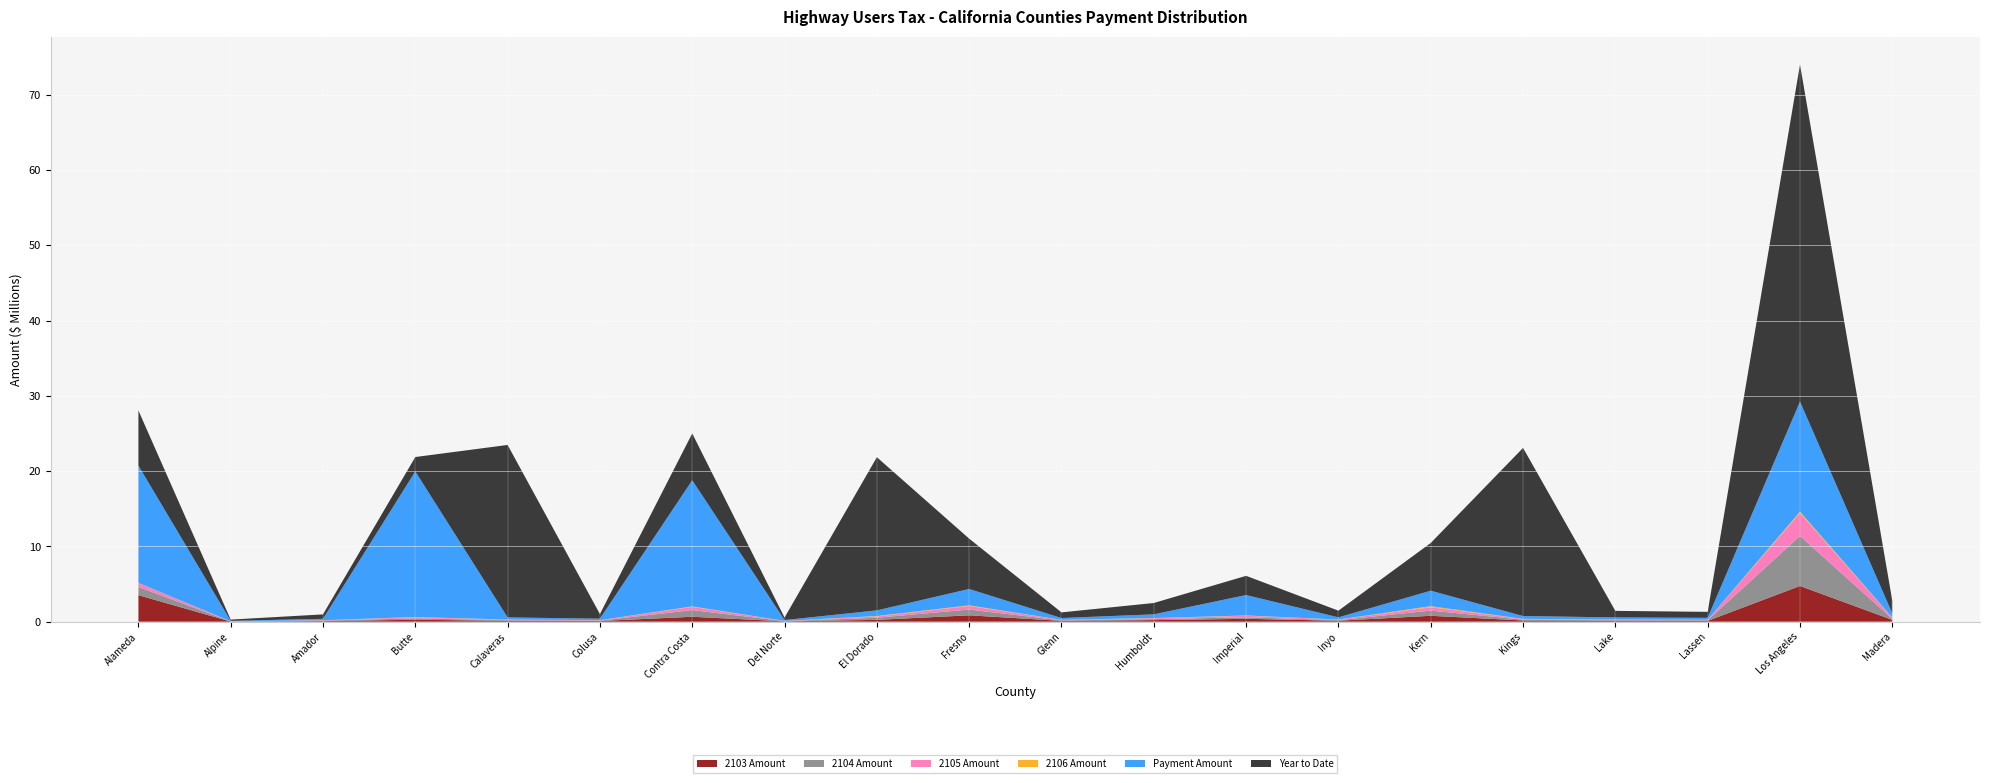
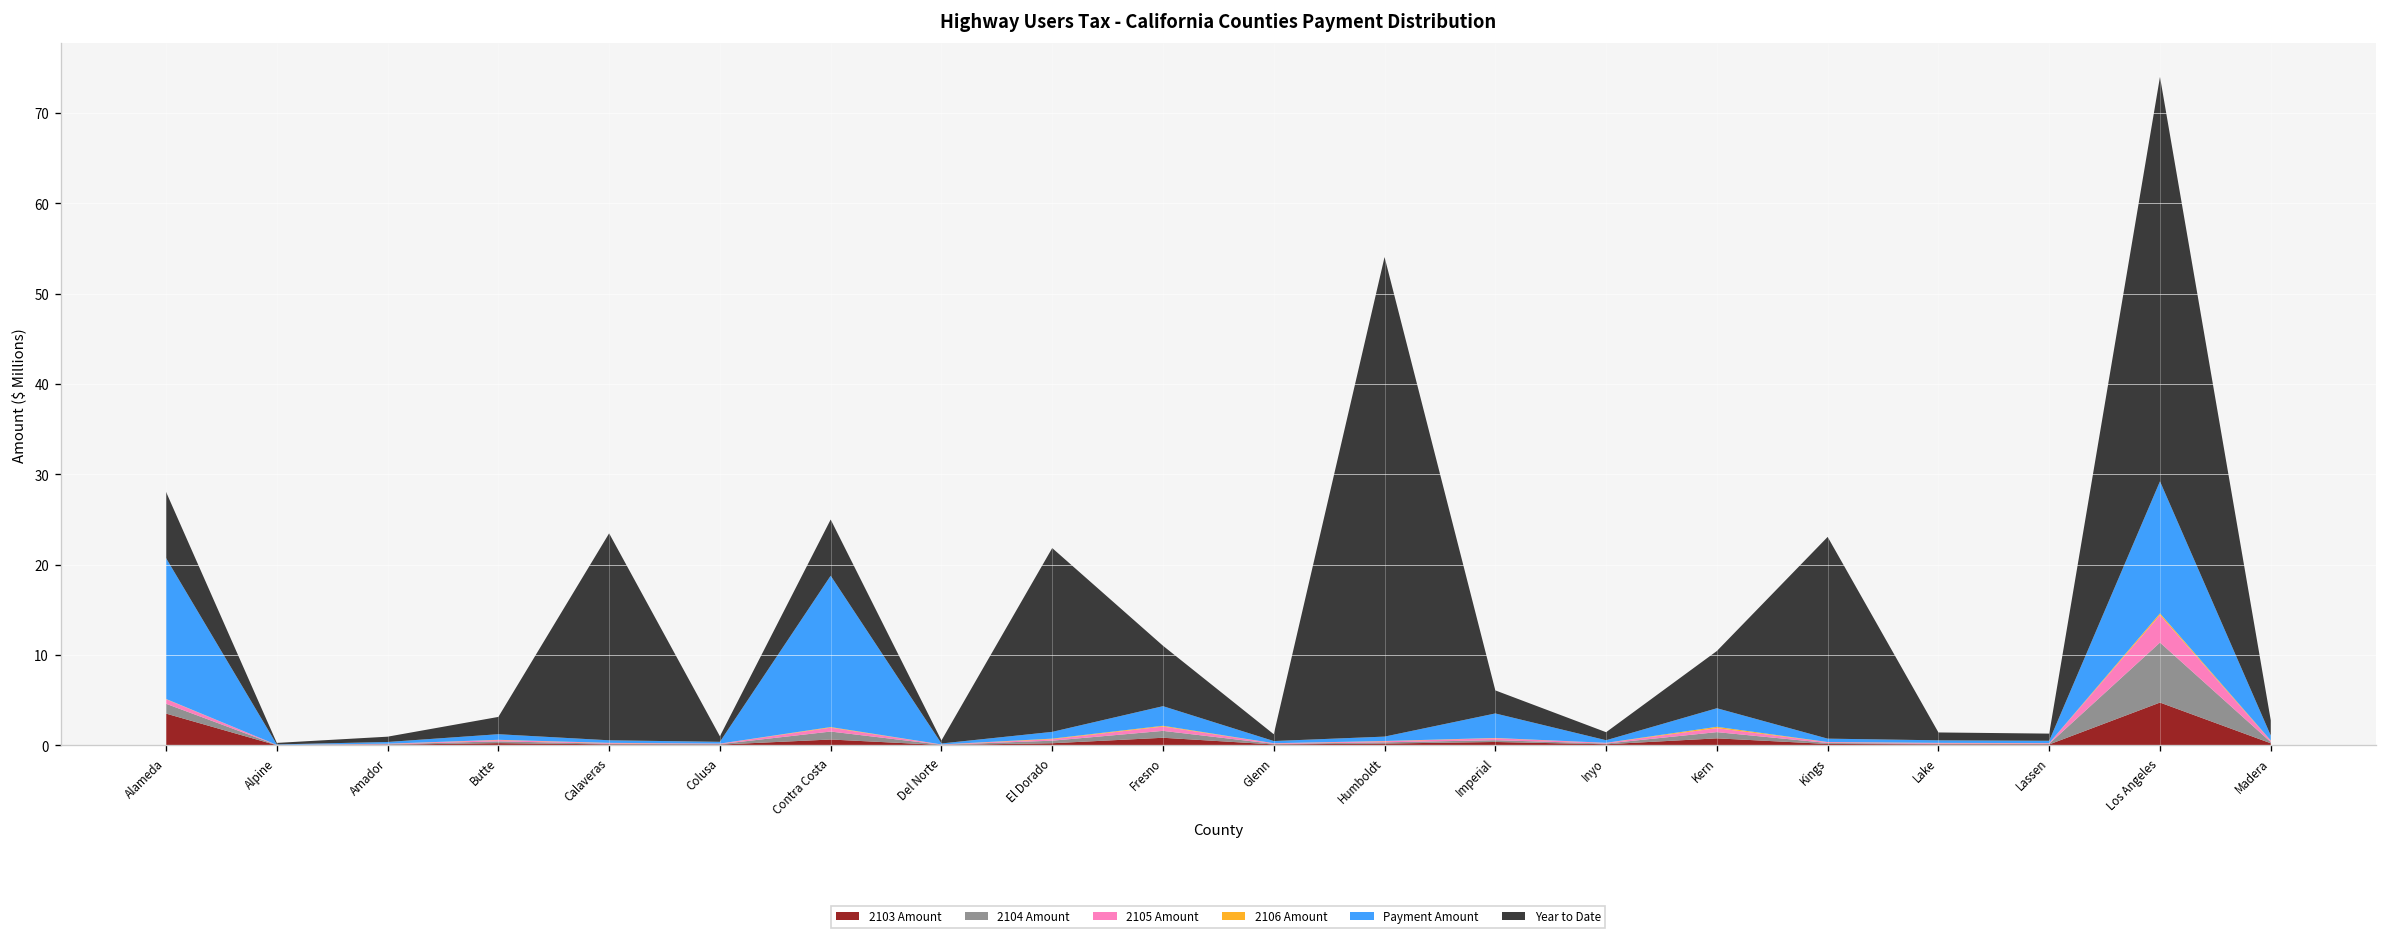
  {
    "2103 Amount": {
      "Alameda": 4,
      "Contra Costa": 1,
      "Fresno": 1,
      "Kern": 1,
      "Los Angeles": 5
    },
    "2104 Amount": {
      "Alameda": 1,
      "Contra Costa": 1,
      "Fresno": 1,
      "Kern": 1,
      "Los Angeles": 7
    },
    "Payment Amount": {
      "Alameda": 16,
-     "Butte": 19,
+     "Butte": 1,
      "Contra Costa": 17,
      "El Dorado": 1,
      "Fresno": 2,
      "Humboldt": 0,
      "Imperial": 3,
      "Kern": 2,
      "Kings": 0,
      "Los Angeles": 15,
      "Madera": 1
    },
    "Year to Date": {
      "Alameda": 7,
      "Amador": 1,
      "Butte": 2,
      "Calaveras": 23,
      "Colusa": 1,
      "Contra Costa": 6,
      "El Dorado": 20,
      "Fresno": 7,
      "Glenn": 1,
-     "Humboldt": 2,
+     "Humboldt": 53,
      "Imperial": 3,
      "Inyo": 1,
      "Kern": 6,
      "Kings": 22,
      "Lake": 1,
      "Lassen": 1,
      "Los Angeles": 45,
      "Madera": 2
    }
  }
